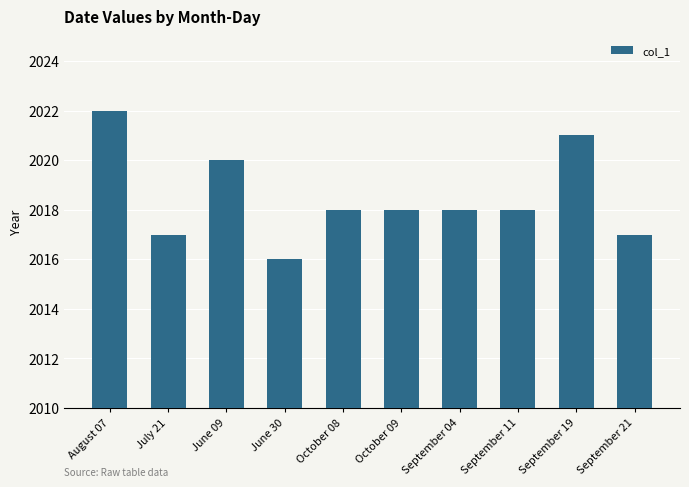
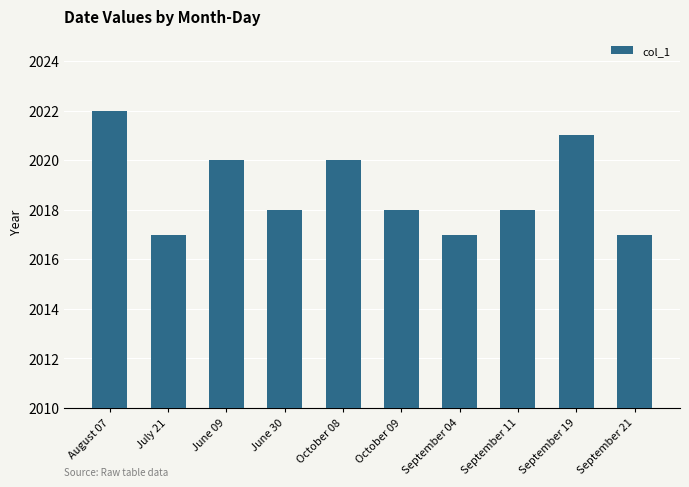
  {
    "August 07": 2022,
    "July 21": 2017,
    "June 09": 2020,
-   "June 30": 2016,
-   "October 08": 2018,
+   "June 30": 2018,
+   "October 08": 2020,
    "October 09": 2018,
-   "September 04": 2018,
+   "September 04": 2017,
    "September 11": 2018,
    "September 19": 2021,
    "September 21": 2017
  }
